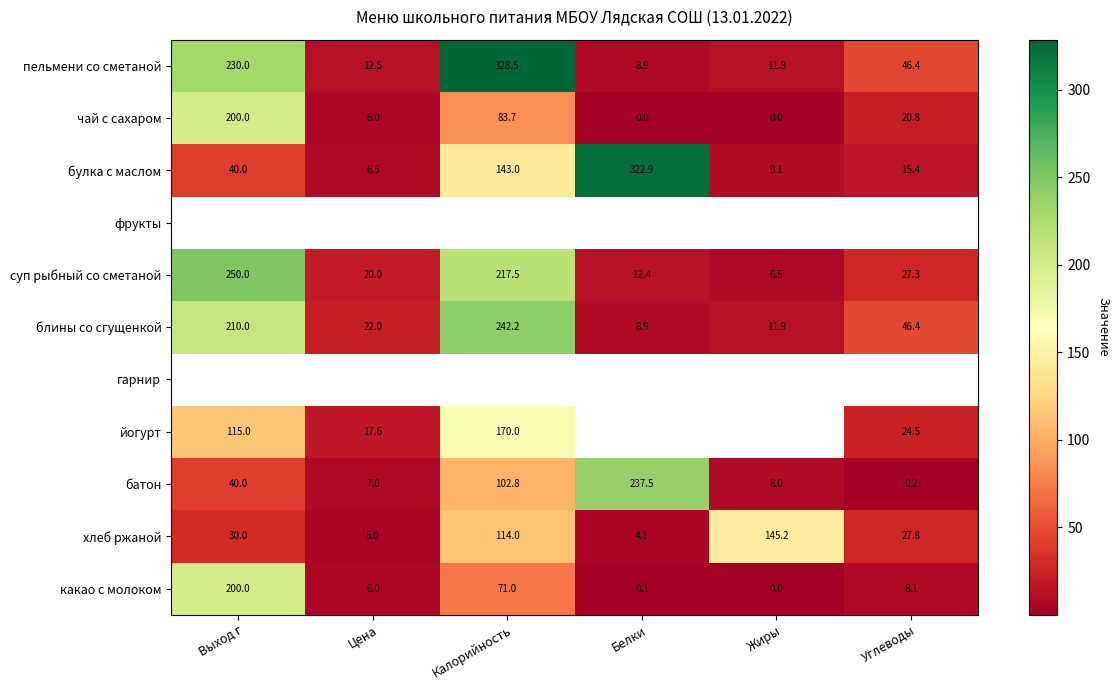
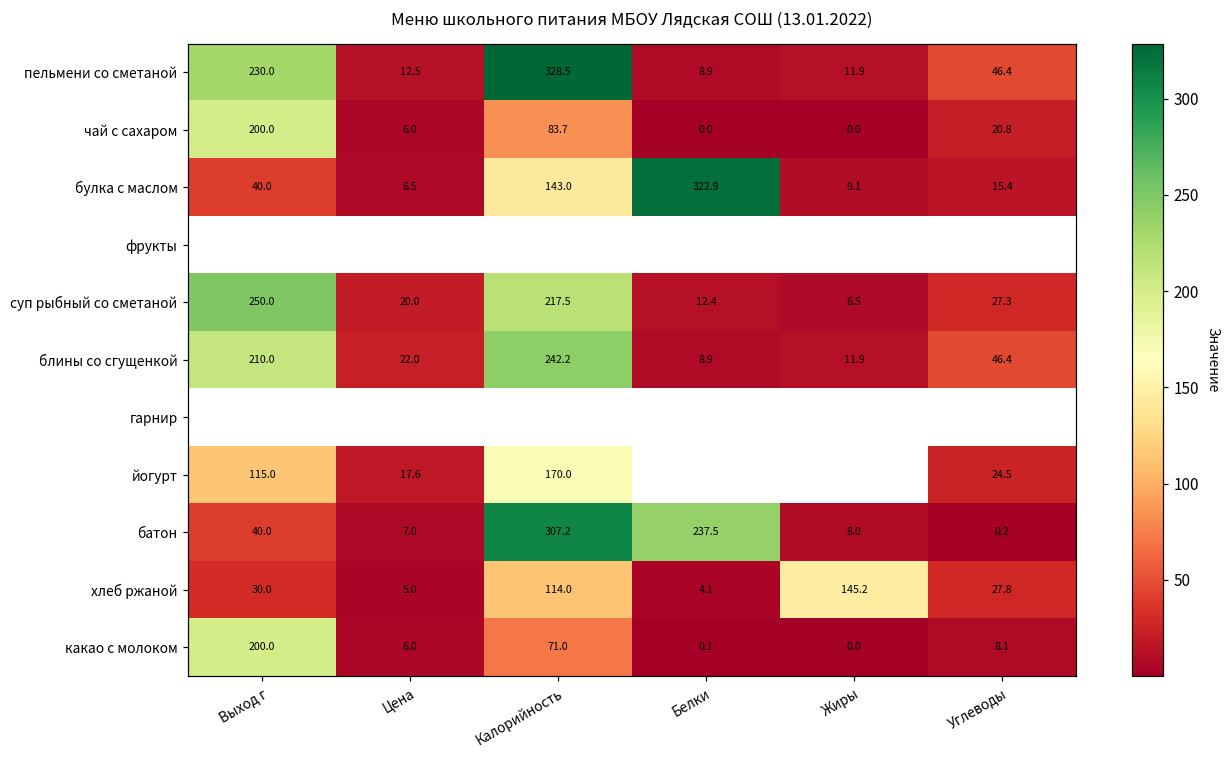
  {
    "пельмени со сметаной": {
      "Выход г": 230.0,
      "Цена": 12.5,
      "Калорийность": 328.5,
      "Белки": 8.9,
      "Жиры": 11.9,
      "Углеводы": 46.4
    },
    "чай с сахаром": {
      "Выход г": 200.0,
      "Цена": 6.0,
      "Калорийность": 83.7,
      "Белки": 0.0,
      "Жиры": 0.0,
      "Углеводы": 20.8
    },
    "булка с маслом": {
      "Выход г": 40.0,
      "Цена": 6.5,
      "Калорийность": 143.0,
      "Белки": 322.9,
      "Жиры": 9.1,
      "Углеводы": 15.4
    },
    "суп рыбный со сметаной": {
      "Выход г": 250.0,
      "Цена": 20.0,
      "Калорийность": 217.5,
      "Белки": 12.4,
      "Жиры": 6.5,
      "Углеводы": 27.3
    },
    "блины со сгущенкой": {
      "Выход г": 210.0,
      "Цена": 22.0,
      "Калорийность": 242.2,
      "Белки": 8.9,
      "Жиры": 11.9,
      "Углеводы": 46.4
    },
    "йогурт": {
      "Выход г": 115.0,
      "Цена": 17.6,
      "Калорийность": 170.0,
      "Углеводы": 24.5
    },
    "батон": {
      "Выход г": 40.0,
      "Цена": 7.0,
-     "Калорийность": 102.8,
+     "Калорийность": 307.2,
      "Белки": 237.5,
      "Жиры": 8.0,
      "Углеводы": 0.2
    },
    "хлеб ржаной": {
      "Выход г": 30.0,
      "Цена": 5.0,
      "Калорийность": 114.0,
      "Белки": 4.1,
      "Жиры": 145.2,
      "Углеводы": 27.8
    },
    "какао с молоком": {
      "Выход г": 200.0,
      "Цена": 6.0,
      "Калорийность": 71.0,
      "Белки": 0.1,
      "Жиры": 0.0,
      "Углеводы": 8.1
    }
  }
